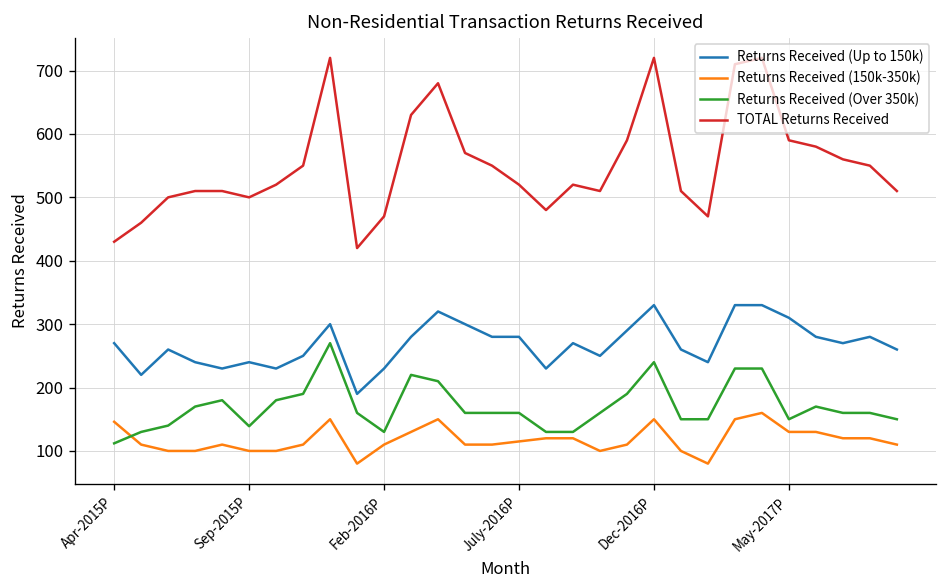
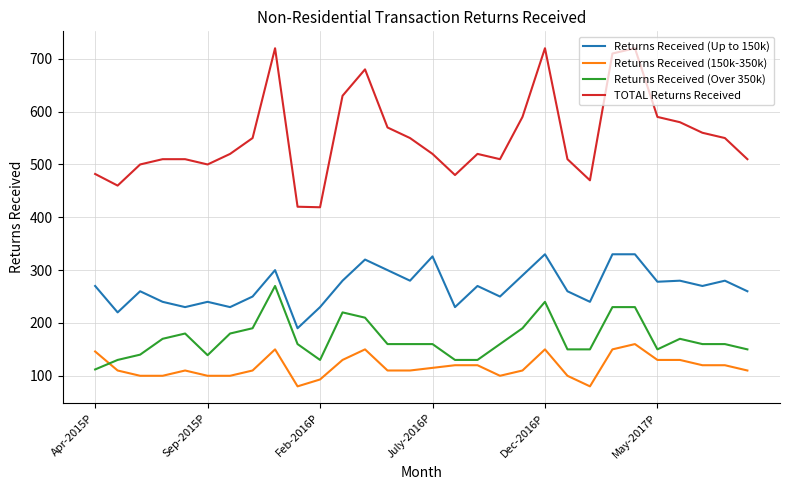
  {
    "Returns Received (Up to 150k)": {
      "Apr-2015P": 270,
      "Sep-2015P": 240,
      "Feb-2016P": 230,
-     "July-2016P": 280,
+     "July-2016P": 330,
      "Dec-2016P": 330,
-     "May-2017P": 310
+     "May-2017P": 280
    },
    "Returns Received (150k-350k)": {
      "Apr-2015P": 150,
      "Sep-2015P": 100,
-     "Feb-2016P": 110,
+     "Feb-2016P": 90,
      "July-2016P": 120,
      "Dec-2016P": 150,
      "May-2017P": 130
    },
    "Returns Received (Over 350k)": {
      "Apr-2015P": 110,
      "Sep-2015P": 140,
      "Feb-2016P": 130,
      "July-2016P": 160,
      "Dec-2016P": 240,
      "May-2017P": 150
    },
    "TOTAL Returns Received": {
-     "Apr-2015P": 430,
+     "Apr-2015P": 480,
      "Sep-2015P": 500,
-     "Feb-2016P": 470,
+     "Feb-2016P": 420,
      "July-2016P": 520,
      "Dec-2016P": 720,
      "May-2017P": 590
    }
  }
